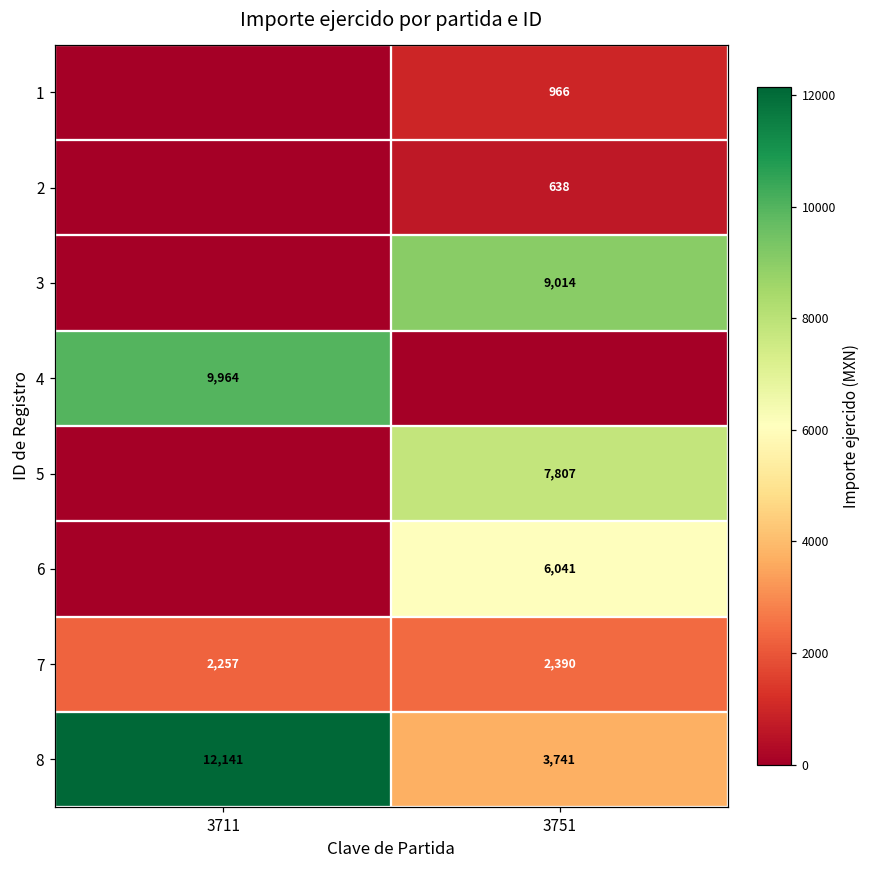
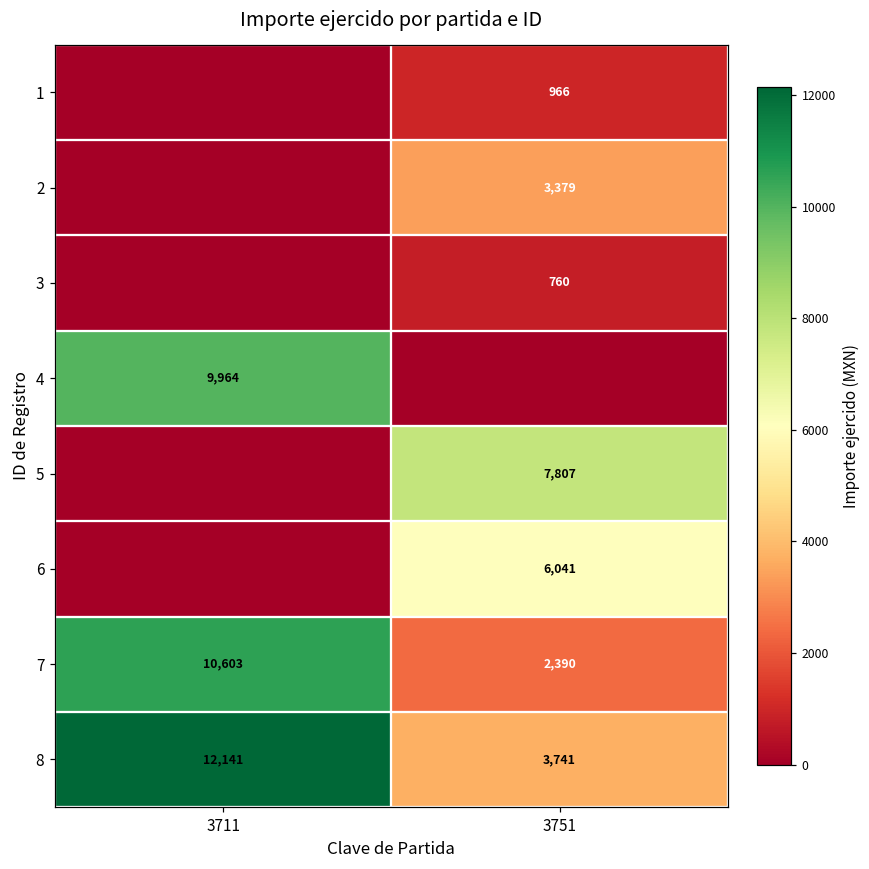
  {
    "1": {
      "3751": "966"
    },
    "2": {
-     "3751": "638"
+     "3751": "3,379"
    },
    "3": {
-     "3751": "9,014"
+     "3751": "760"
    },
    "4": {
      "3711": "9,964"
    },
    "5": {
      "3751": "7,807"
    },
    "6": {
      "3751": "6,041"
    },
    "7": {
-     "3711": "2,257",
+     "3711": "10,603",
      "3751": "2,390"
    },
    "8": {
      "3711": "12,141",
      "3751": "3,741"
    }
  }
